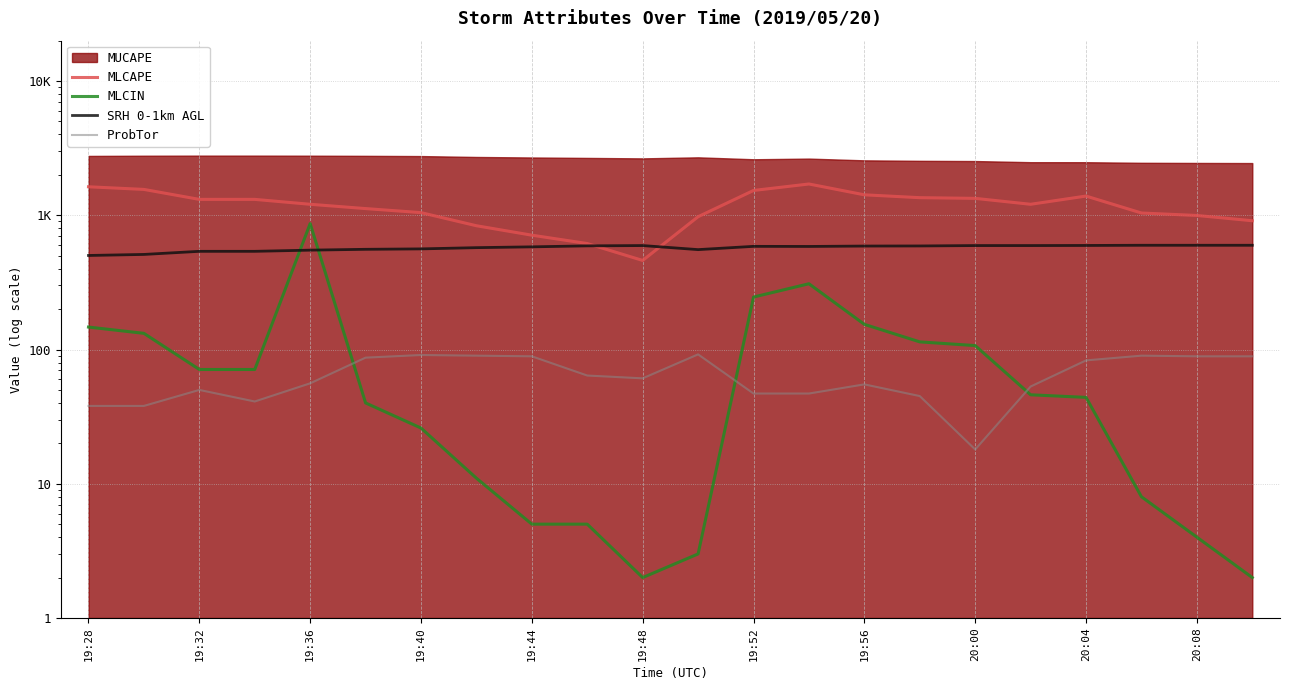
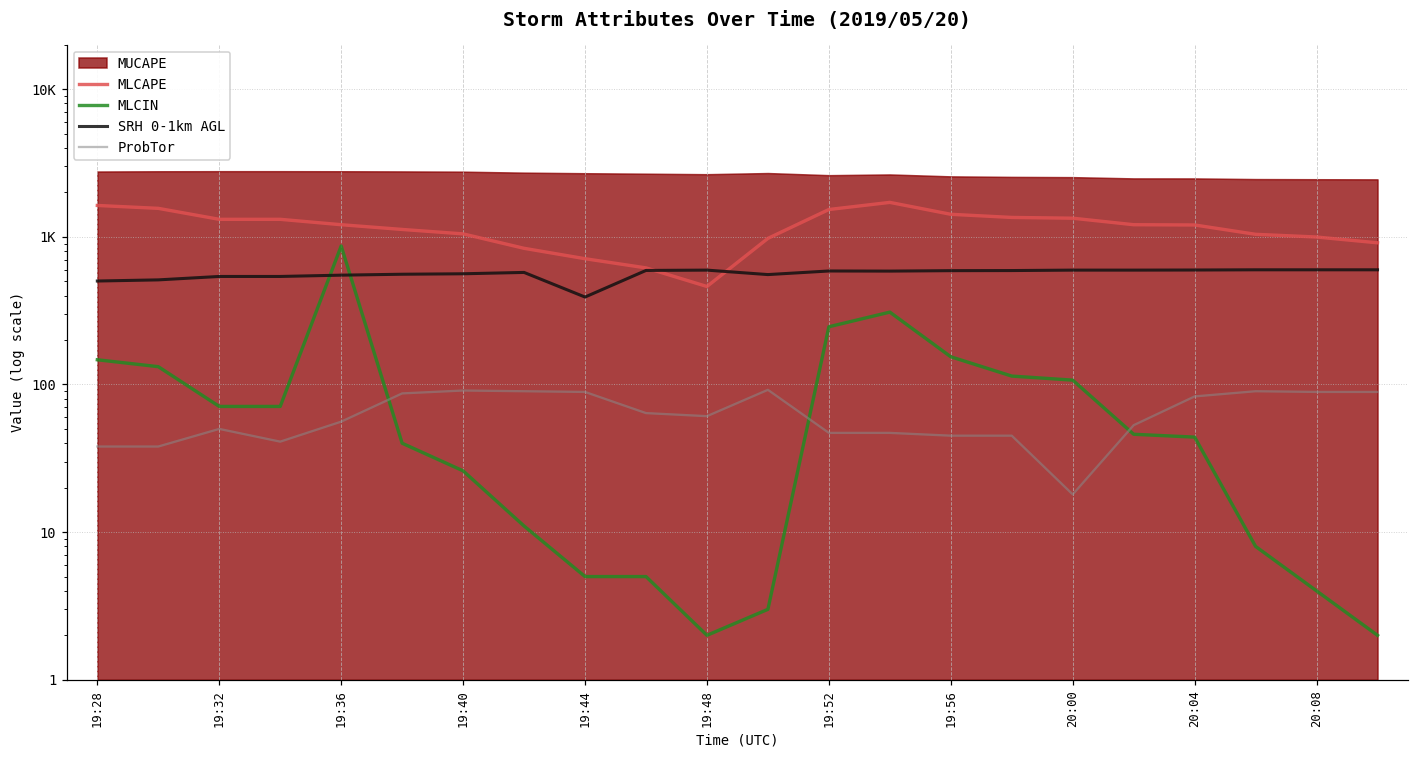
  {
    "MLCAPE": {
      "19:28": 1600,
      "19:32": 1300,
      "19:36": 1200,
      "19:40": 1000,
      "19:44": 700,
      "19:48": 460,
      "19:52": 1500,
      "19:56": 1400,
      "20:00": 1300,
-     "20:04": 1400,
+     "20:04": 1200,
      "20:08": 1000
    },
    "MUCAPE": {
      "19:28": 2800,
      "19:32": 2800,
      "19:36": 2800,
      "19:40": 2800,
      "19:44": 2700,
      "19:48": 2700,
      "19:52": 2600,
      "19:56": 2600,
      "20:00": 2500,
      "20:04": 2500,
      "20:08": 2500
    },
    "MLCIN": {
      "19:28": 150,
      "19:32": 70,
      "19:36": 900,
      "19:40": 26,
      "19:44": 5,
      "19:48": 2,
      "19:52": 250,
      "19:56": 150,
      "20:00": 110,
      "20:04": 44,
      "20:08": 4
    },
    "SRH 0-1km AGL": {
      "19:28": 500,
      "19:32": 540,
      "19:36": 550,
      "19:40": 560,
-     "19:44": 580,
+     "19:44": 390,
      "19:48": 600,
      "19:52": 600,
      "19:56": 600,
      "20:00": 600,
      "20:04": 600,
      "20:08": 600
    },
    "ProbTor": {
      "19:28": 38,
      "19:32": 50,
      "19:36": 56,
      "19:40": 90,
      "19:44": 90,
      "19:48": 60,
      "19:52": 47,
-     "19:56": 55,
+     "19:56": 45,
      "20:00": 18,
      "20:04": 80,
      "20:08": 90
    }
  }
